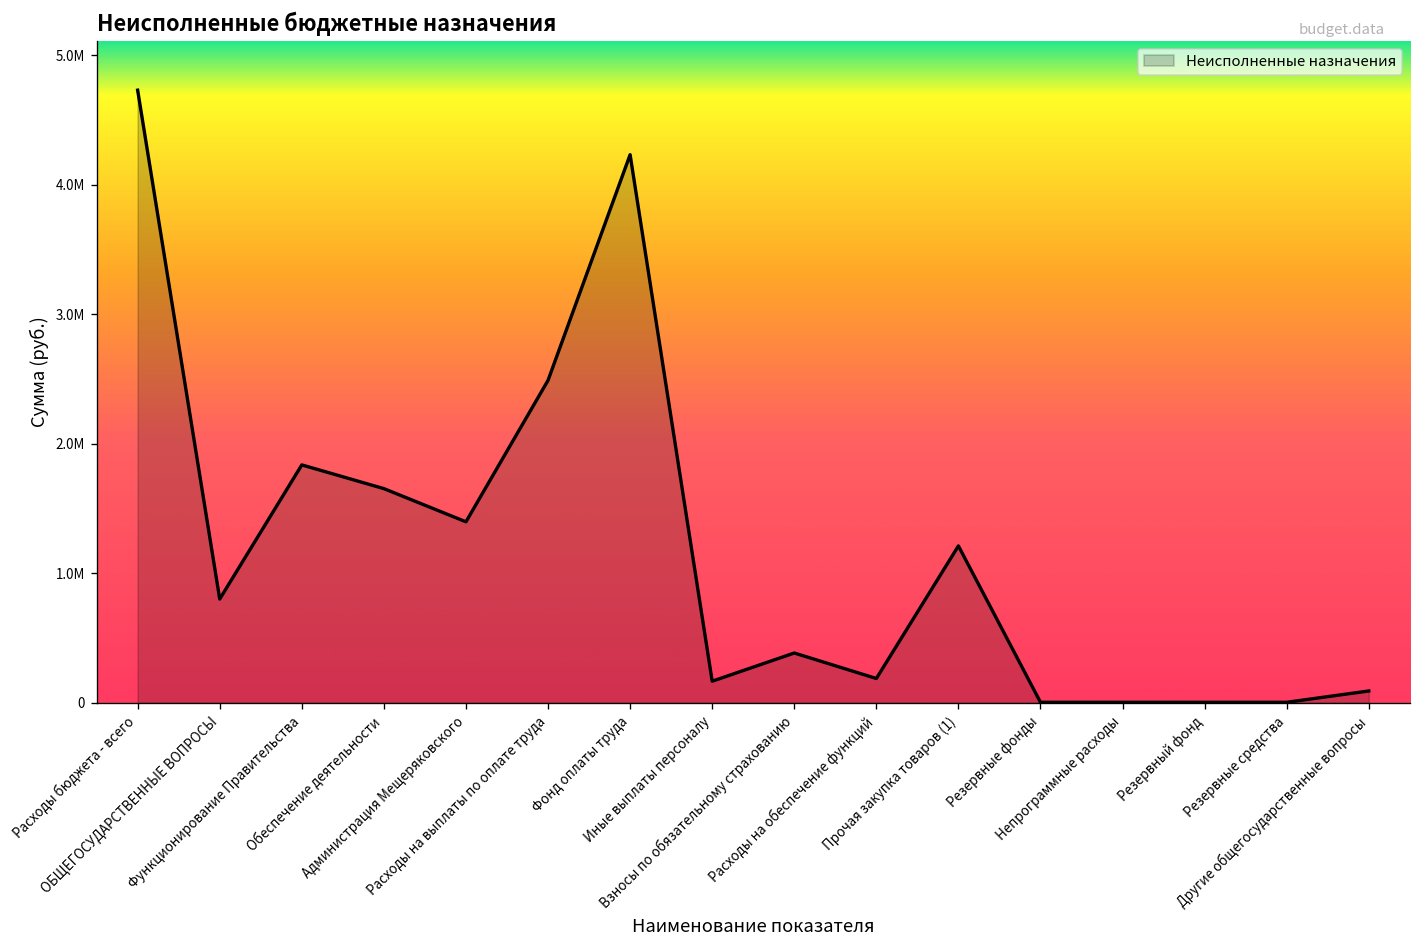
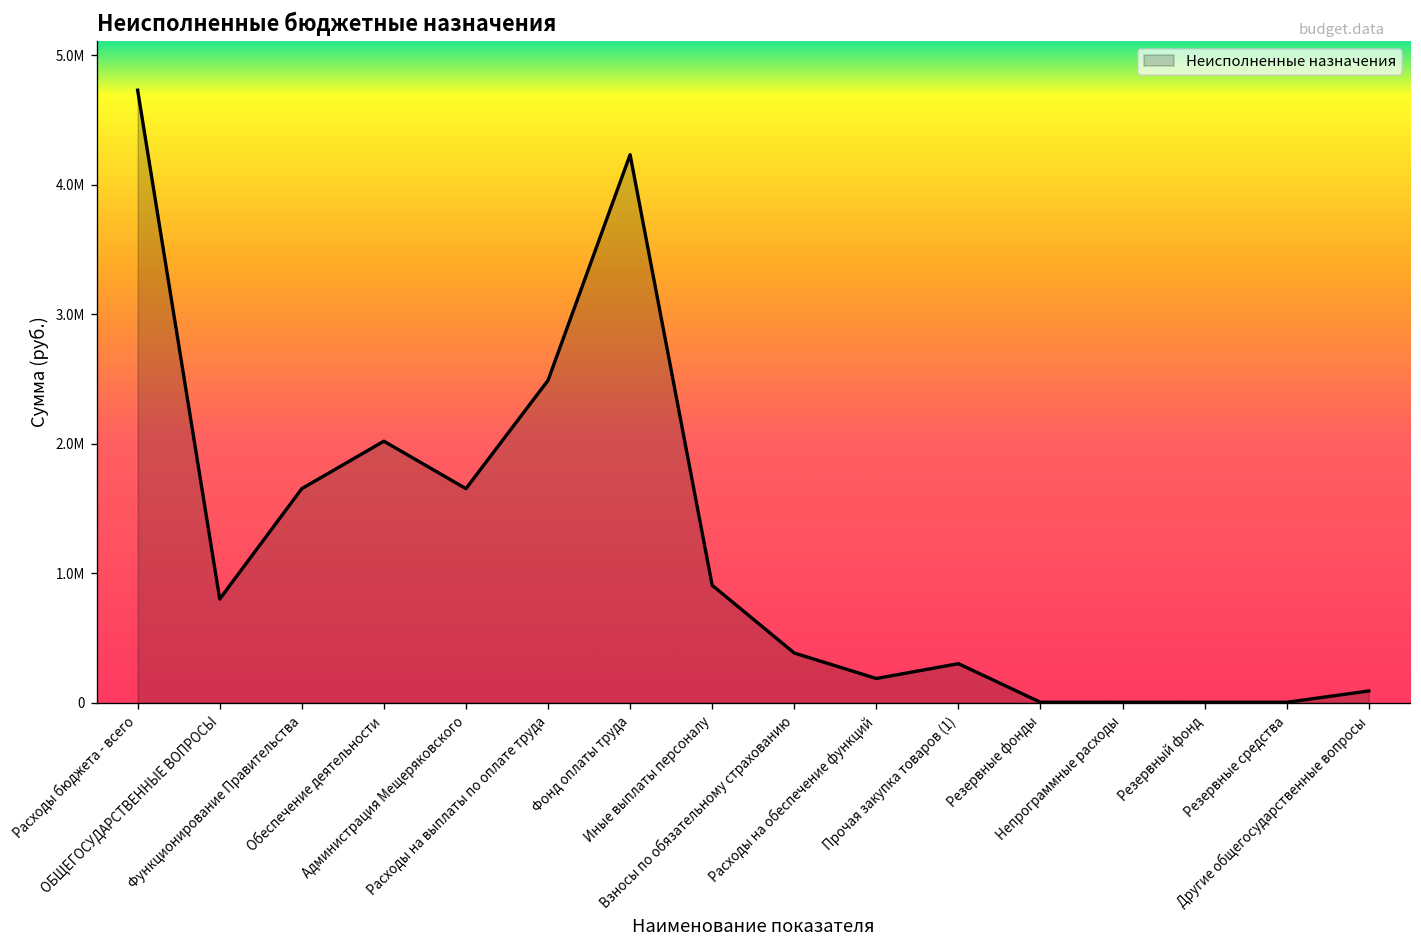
  {
    "Расходы бюджета - всего": 4730000,
    "ОБЩЕГОСУДАРСТВЕННЫЕ ВОПРОСЫ": 800000,
-   "Функционирование Правительства": 1840000,
-   "Обеспечение деятельности": 1650000,
-   "Администрация Мещеряковского": 1400000,
+   "Функционирование Правительства": 1650000,
+   "Обеспечение деятельности": 2020000,
+   "Администрация Мещеряковского": 1650000,
    "Расходы на выплаты по оплате труда": 2490000,
    "Фонд оплаты труда": 4230000,
-   "Иные выплаты персоналу": 170000,
+   "Иные выплаты персоналу": 910000,
    "Взносы по обязательному страхованию": 390000,
    "Расходы на обеспечение функций": 190000,
-   "Прочая закупка товаров (1)": 1210000,
+   "Прочая закупка товаров (1)": 300000,
    "Резервные фонды": 10000,
    "Непрограммные расходы": 10000,
    "Резервный фонд": 10000,
    "Резервные средства": 10000,
    "Другие общегосударственные вопросы": 90000
  }
